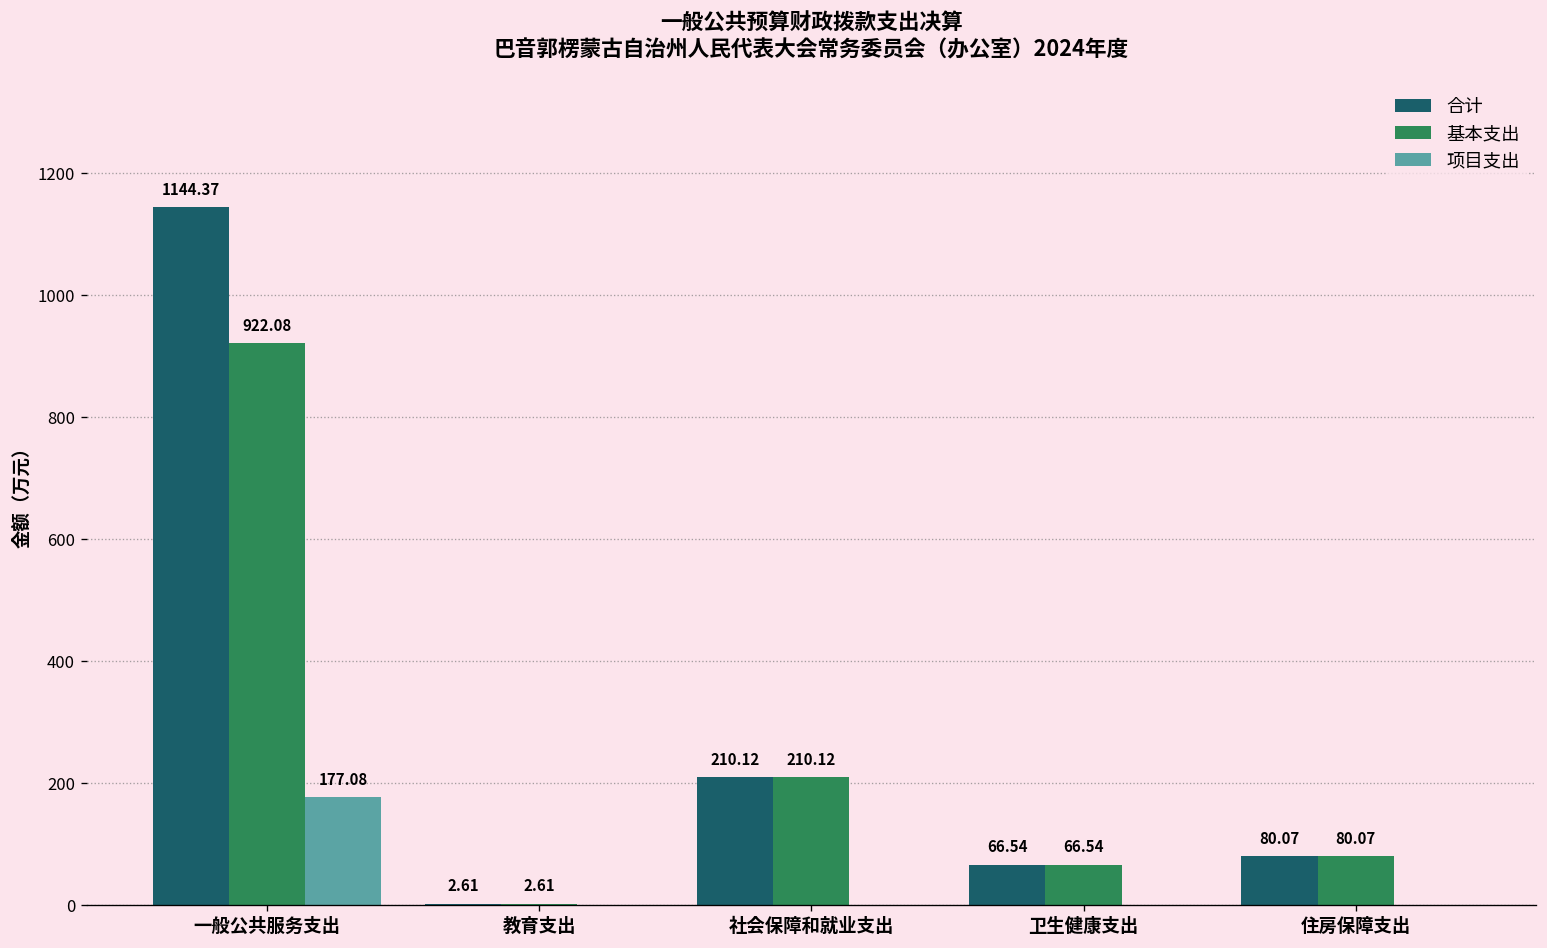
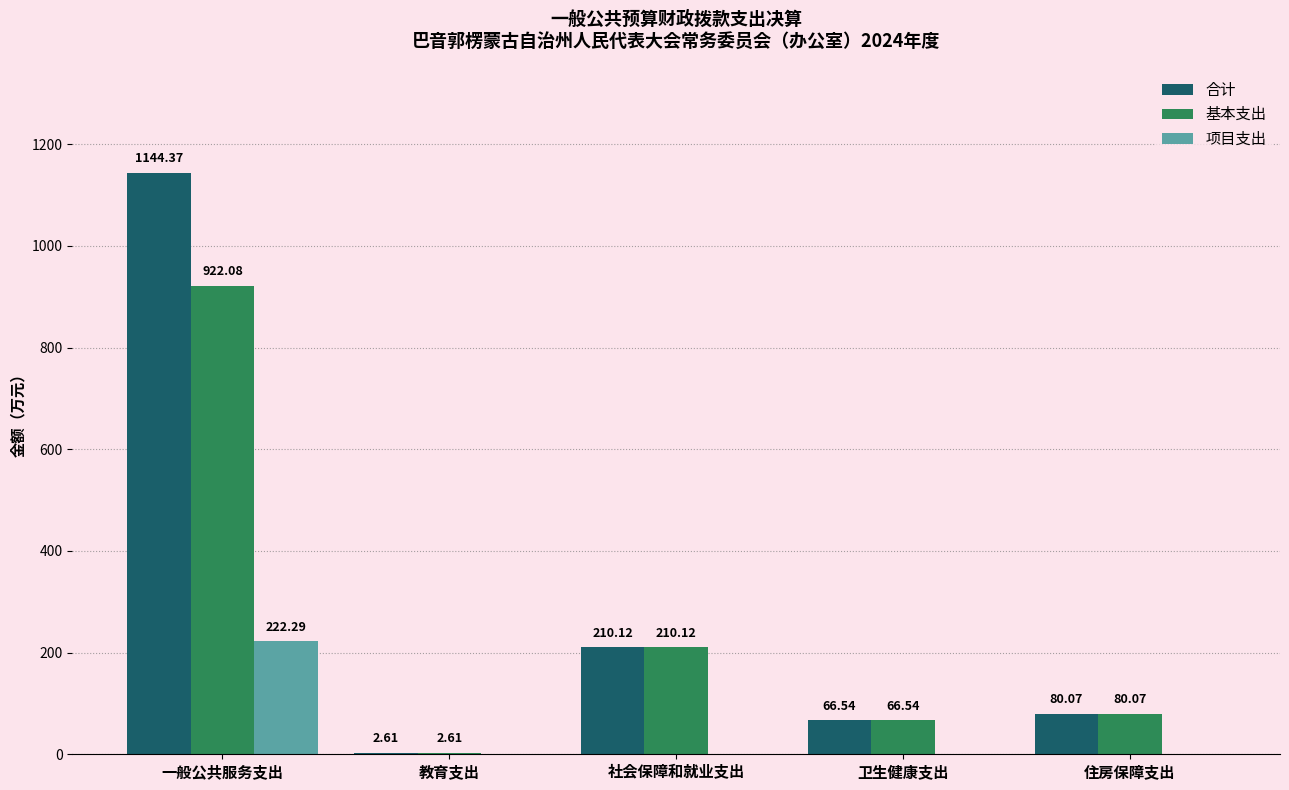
  {
    "项目支出": {
-     "一般公共服务支出": 177.08
+     "一般公共服务支出": 222.29
    }
  }
